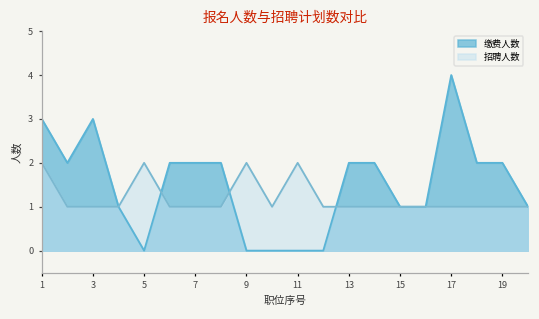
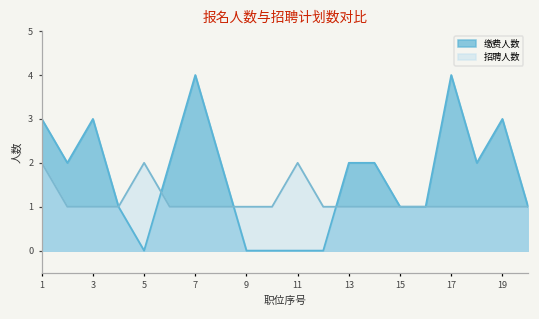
  {
    "缴费人数": {
      "1": 3,
      "3": 3,
      "5": 0,
-     "7": 2,
+     "7": 4,
      "9": 0,
      "11": 0,
      "13": 2,
      "17": 4,
-     "19": 2
+     "19": 3
    },
    "招聘人数": {
      "1": 2,
      "3": 1,
      "5": 2,
      "7": 1,
-     "9": 2,
+     "9": 1,
      "11": 2,
      "13": 1,
      "17": 1,
      "19": 1
    }
  }
